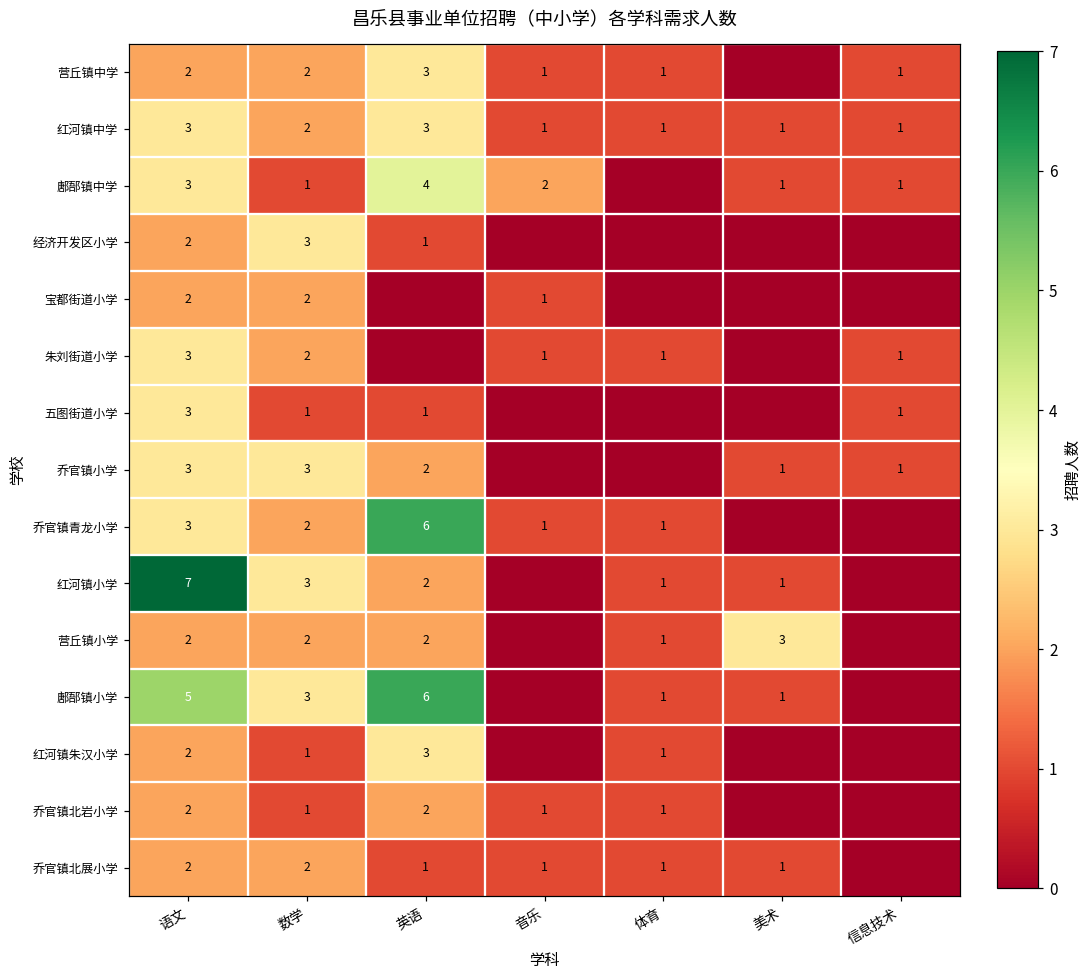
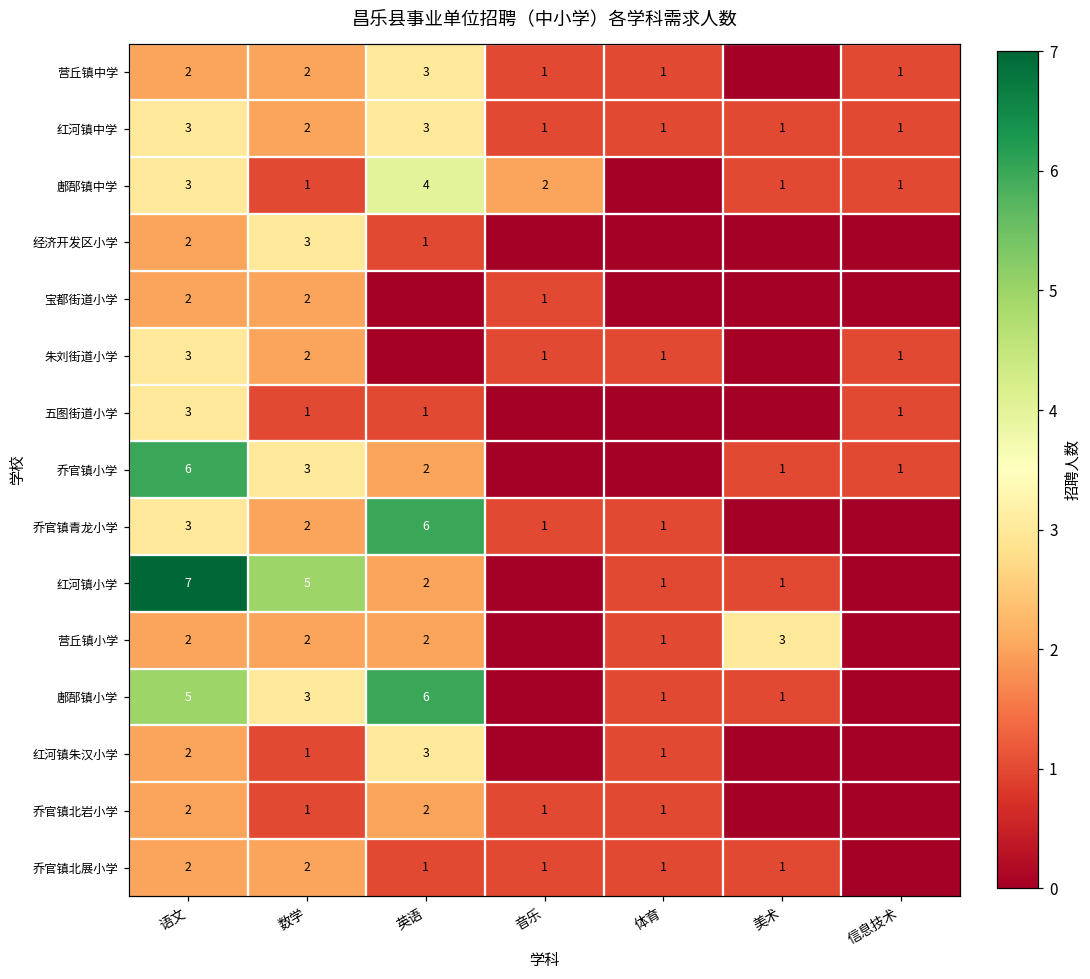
  {
    "营丘镇中学": {
      "语文": 2,
      "数学": 2,
      "英语": 3,
      "音乐": 1,
      "体育": 1,
      "信息技术": 1
    },
    "红河镇中学": {
      "语文": 3,
      "数学": 2,
      "英语": 3,
      "音乐": 1,
      "体育": 1,
      "美术": 1,
      "信息技术": 1
    },
    "鄌郚镇中学": {
      "语文": 3,
      "数学": 1,
      "英语": 4,
      "音乐": 2,
      "美术": 1,
      "信息技术": 1
    },
    "经济开发区小学": {
      "语文": 2,
      "数学": 3,
      "英语": 1
    },
    "宝都街道小学": {
      "语文": 2,
      "数学": 2,
      "音乐": 1
    },
    "朱刘街道小学": {
      "语文": 3,
      "数学": 2,
      "音乐": 1,
      "体育": 1,
      "信息技术": 1
    },
    "五图街道小学": {
      "语文": 3,
      "数学": 1,
      "英语": 1,
      "信息技术": 1
    },
    "乔官镇小学": {
-     "语文": 3,
+     "语文": 6,
      "数学": 3,
      "英语": 2,
      "美术": 1,
      "信息技术": 1
    },
    "乔官镇青龙小学": {
      "语文": 3,
      "数学": 2,
      "英语": 6,
      "音乐": 1,
      "体育": 1
    },
    "红河镇小学": {
      "语文": 7,
-     "数学": 3,
+     "数学": 5,
      "英语": 2,
      "体育": 1,
      "美术": 1
    },
    "营丘镇小学": {
      "语文": 2,
      "数学": 2,
      "英语": 2,
      "体育": 1,
      "美术": 3
    },
    "鄌郚镇小学": {
      "语文": 5,
      "数学": 3,
      "英语": 6,
      "体育": 1,
      "美术": 1
    },
    "红河镇朱汉小学": {
      "语文": 2,
      "数学": 1,
      "英语": 3,
      "体育": 1
    },
    "乔官镇北岩小学": {
      "语文": 2,
      "数学": 1,
      "英语": 2,
      "音乐": 1,
      "体育": 1
    },
    "乔官镇北展小学": {
      "语文": 2,
      "数学": 2,
      "英语": 1,
      "音乐": 1,
      "体育": 1,
      "美术": 1
    }
  }
